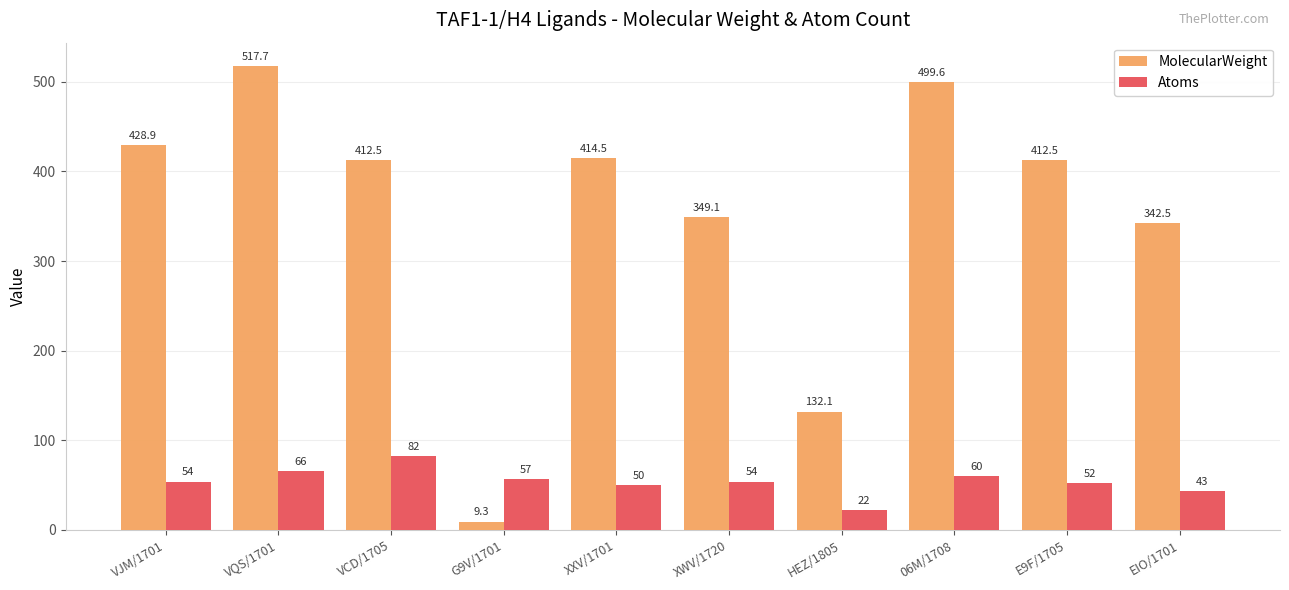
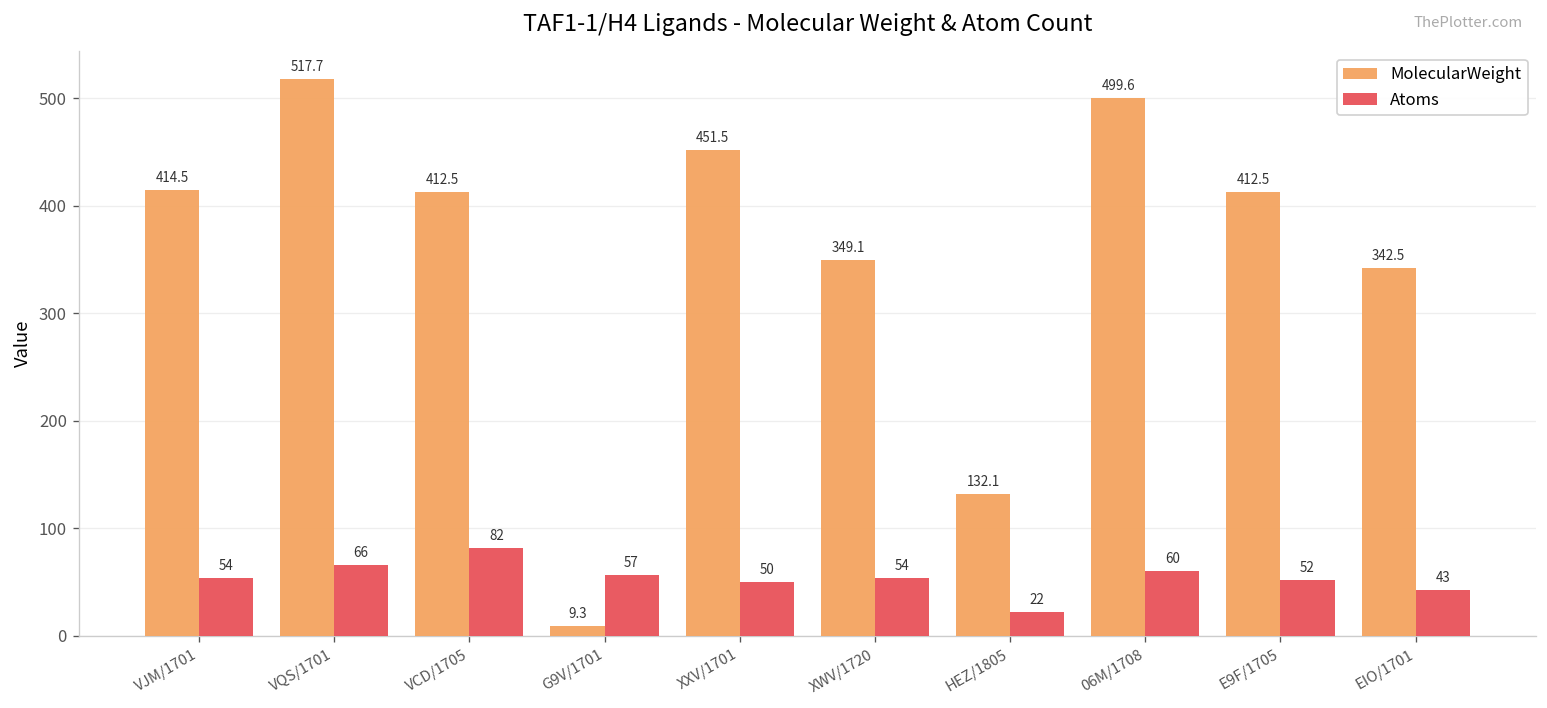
  {
    "MolecularWeight": {
-     "VJM/1701": 428.9,
+     "VJM/1701": 414.5,
      "VQS/1701": 517.7,
      "VCD/1705": 412.5,
      "G9V/1701": 9.3,
-     "XXV/1701": 414.5,
+     "XXV/1701": 451.5,
      "XWV/1720": 349.1,
      "HEZ/1805": 132.1,
      "06M/1708": 499.6,
      "E9F/1705": 412.5,
      "EIO/1701": 342.5
    },
    "Atoms": {
      "VJM/1701": 54,
      "VQS/1701": 66,
      "VCD/1705": 82,
      "G9V/1701": 57,
      "XXV/1701": 50,
      "XWV/1720": 54,
      "HEZ/1805": 22,
      "06M/1708": 60,
      "E9F/1705": 52,
      "EIO/1701": 43
    }
  }
